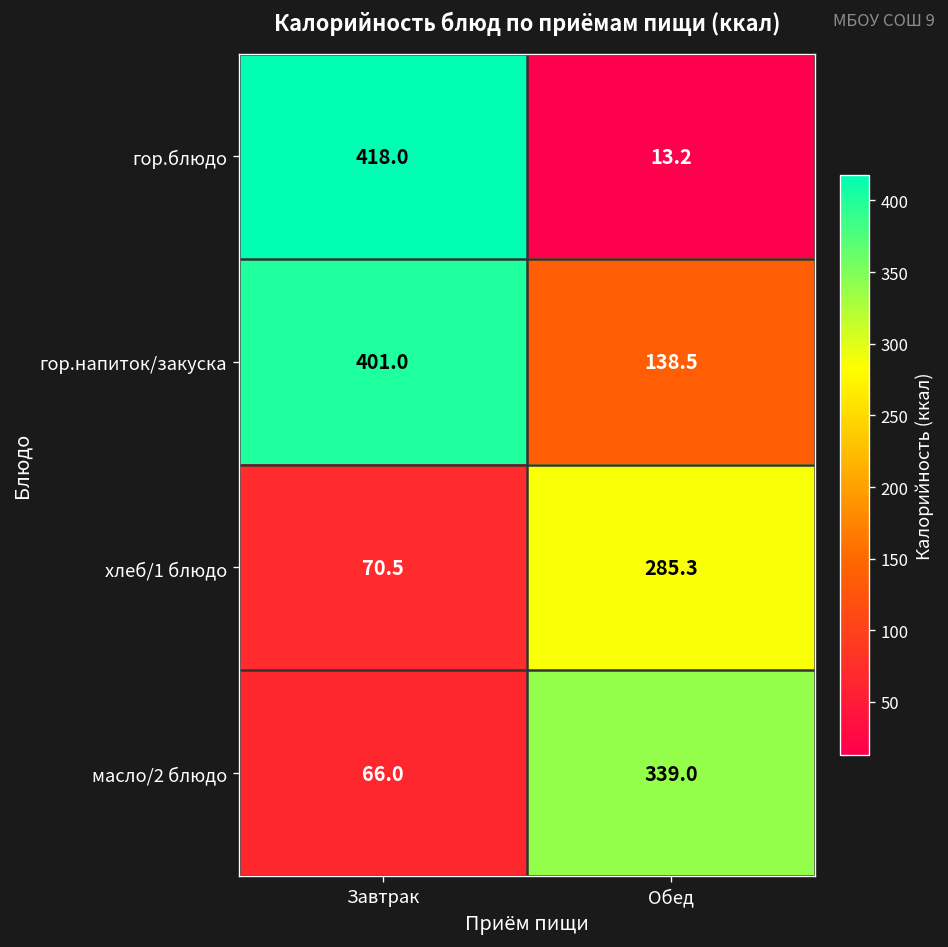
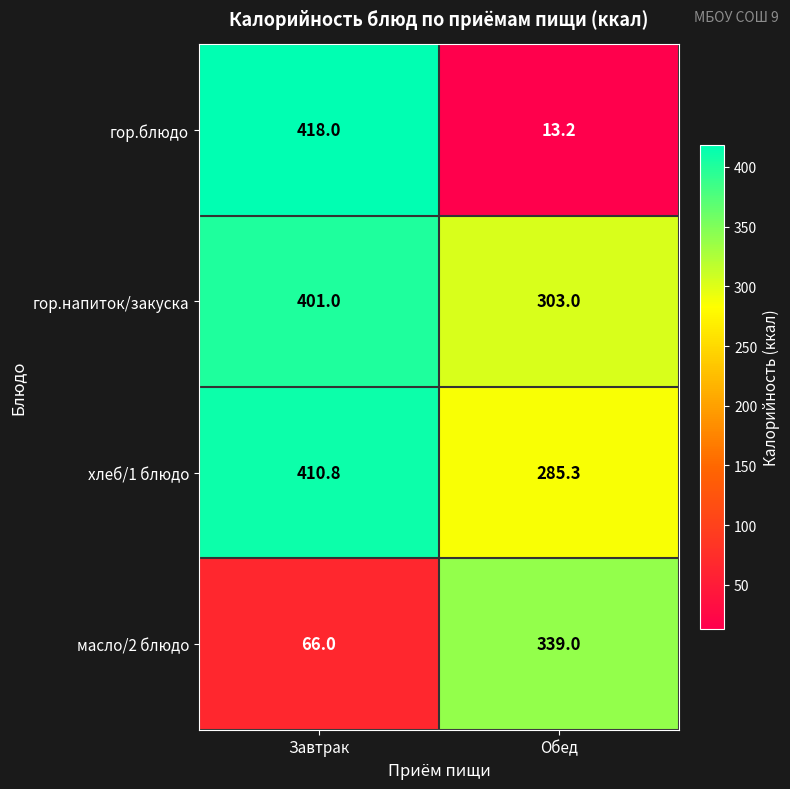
  {
    "гор.блюдо": {
      "Завтрак": 418.0,
      "Обед": 13.2
    },
    "гор.напиток/закуска": {
      "Завтрак": 401.0,
-     "Обед": 138.5
+     "Обед": 303.0
    },
    "хлеб/1 блюдо": {
-     "Завтрак": 70.5,
+     "Завтрак": 410.8,
      "Обед": 285.3
    },
    "масло/2 блюдо": {
      "Завтрак": 66.0,
      "Обед": 339.0
    }
  }
